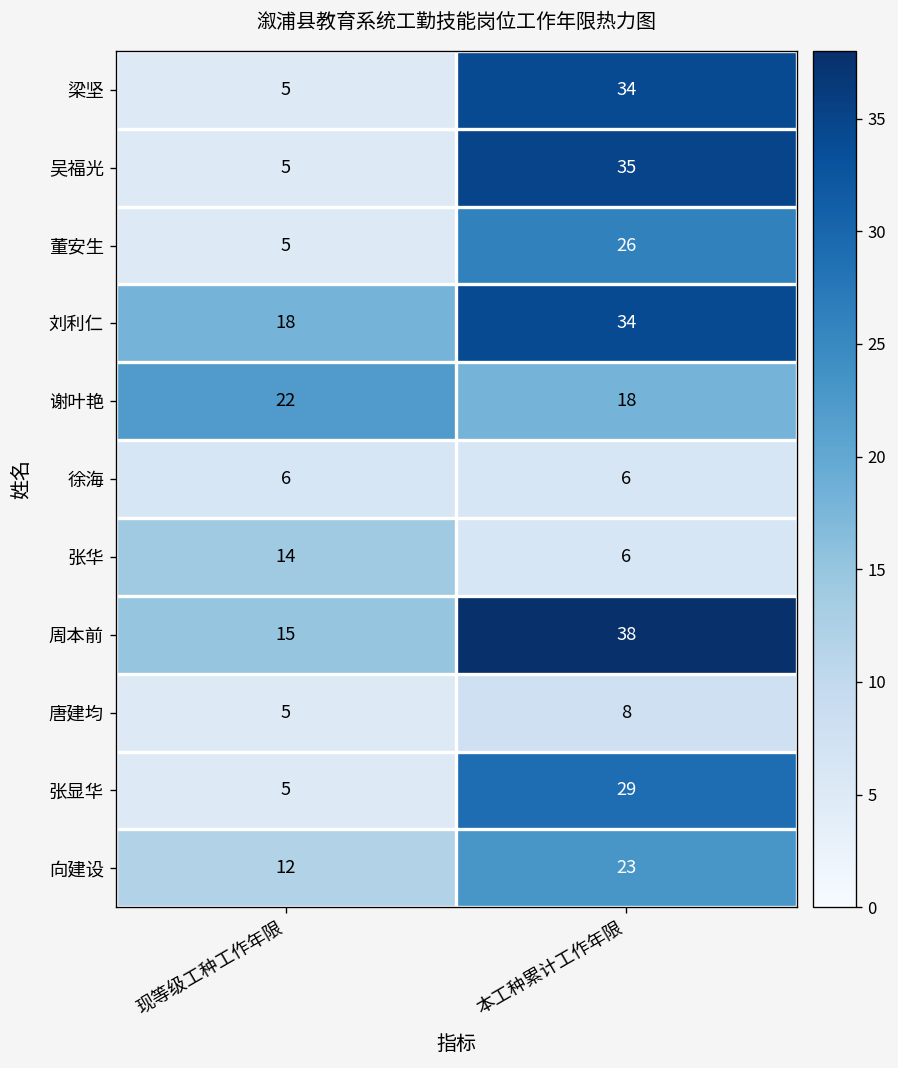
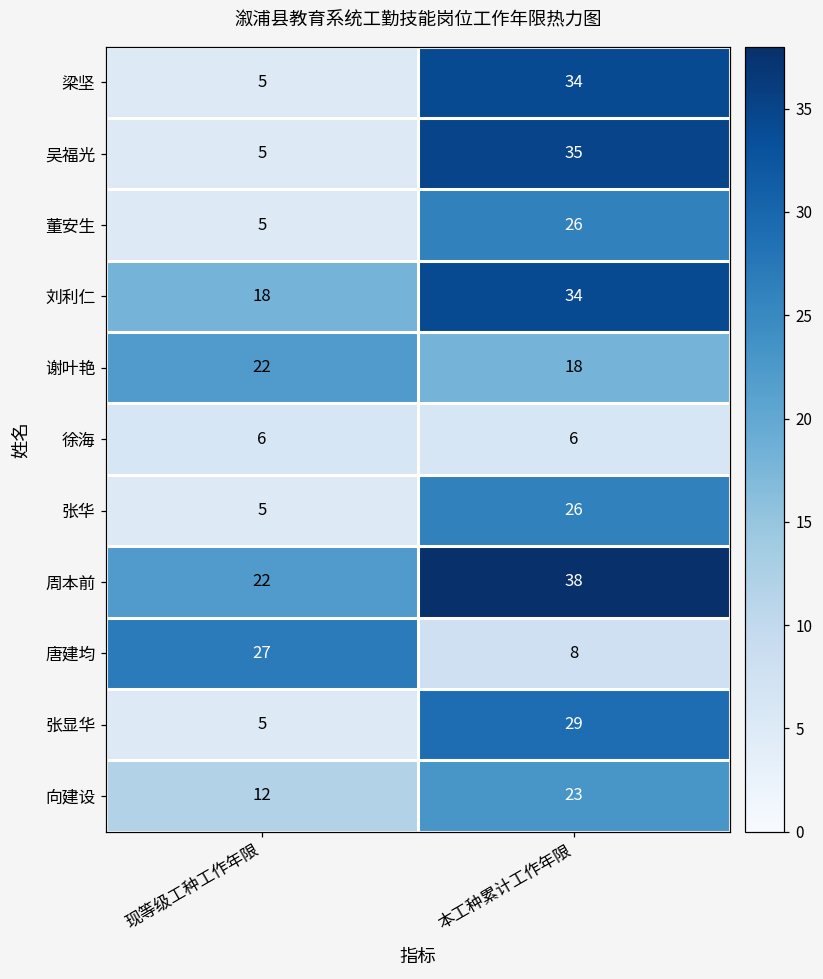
  {
    "梁坚": {
      "现等级工种工作年限": 5,
      "本工种累计工作年限": 34
    },
    "吴福光": {
      "现等级工种工作年限": 5,
      "本工种累计工作年限": 35
    },
    "董安生": {
      "现等级工种工作年限": 5,
      "本工种累计工作年限": 26
    },
    "刘利仁": {
      "现等级工种工作年限": 18,
      "本工种累计工作年限": 34
    },
    "谢叶艳": {
      "现等级工种工作年限": 22,
      "本工种累计工作年限": 18
    },
    "徐海": {
      "现等级工种工作年限": 6,
      "本工种累计工作年限": 6
    },
    "张华": {
-     "现等级工种工作年限": 14,
-     "本工种累计工作年限": 6
+     "现等级工种工作年限": 5,
+     "本工种累计工作年限": 26
    },
    "周本前": {
-     "现等级工种工作年限": 15,
+     "现等级工种工作年限": 22,
      "本工种累计工作年限": 38
    },
    "唐建均": {
-     "现等级工种工作年限": 5,
+     "现等级工种工作年限": 27,
      "本工种累计工作年限": 8
    },
    "张显华": {
      "现等级工种工作年限": 5,
      "本工种累计工作年限": 29
    },
    "向建设": {
      "现等级工种工作年限": 12,
      "本工种累计工作年限": 23
    }
  }
